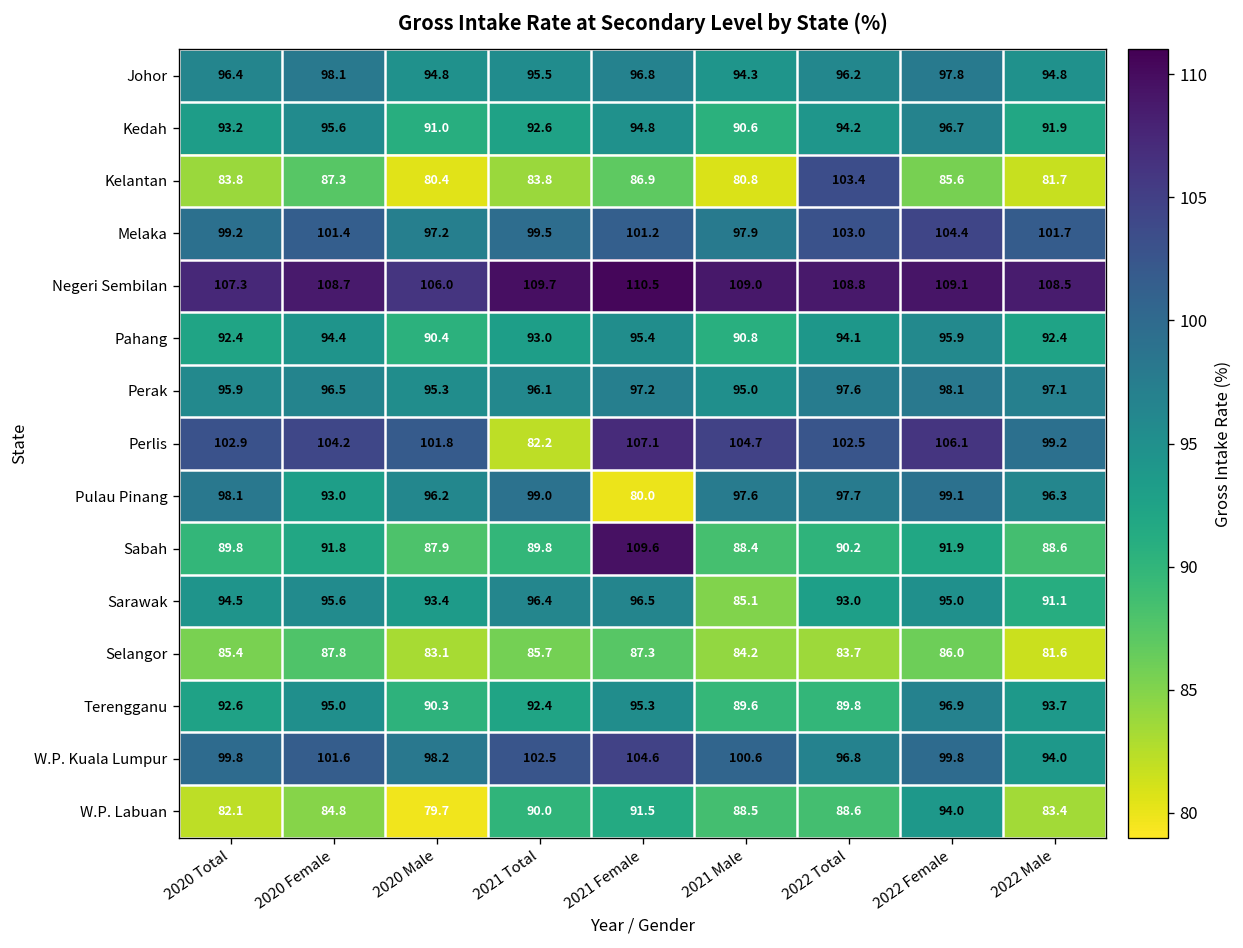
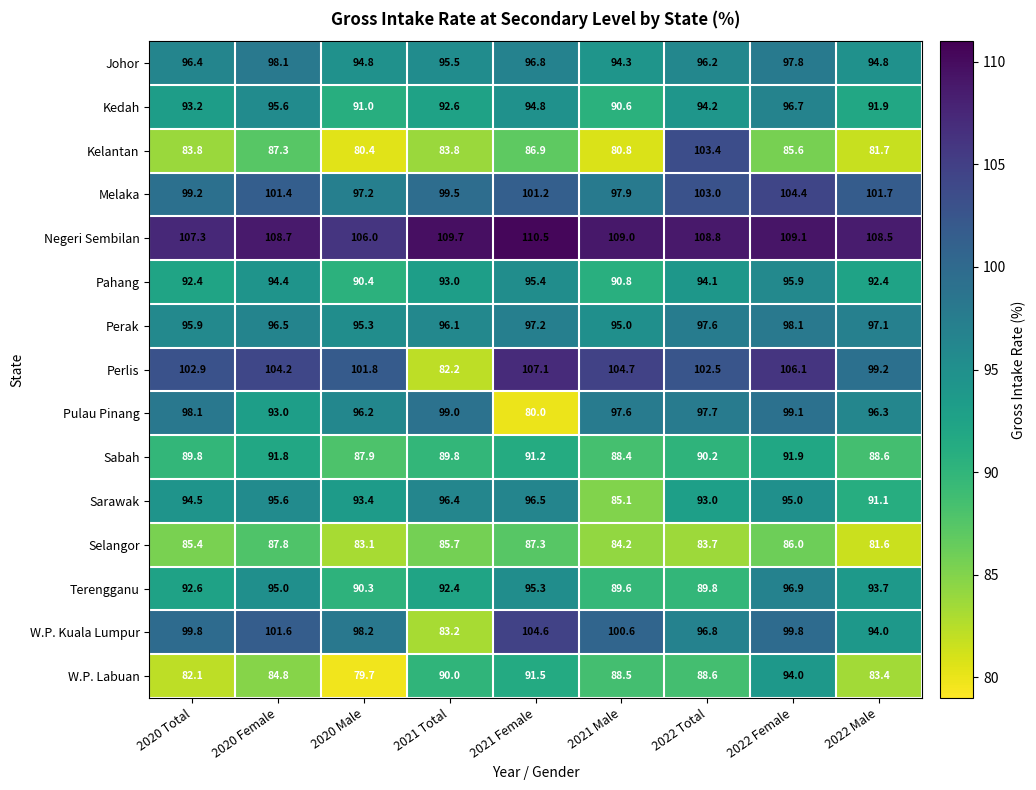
  {
    "Johor": {
      "2020 Total": 96.4,
      "2020 Female": 98.1,
      "2020 Male": 94.8,
      "2021 Total": 95.5,
      "2021 Female": 96.8,
      "2021 Male": 94.3,
      "2022 Total": 96.2,
      "2022 Female": 97.8,
      "2022 Male": 94.8
    },
    "Kedah": {
      "2020 Total": 93.2,
      "2020 Female": 95.6,
      "2020 Male": 91.0,
      "2021 Total": 92.6,
      "2021 Female": 94.8,
      "2021 Male": 90.6,
      "2022 Total": 94.2,
      "2022 Female": 96.7,
      "2022 Male": 91.9
    },
    "Kelantan": {
      "2020 Total": 83.8,
      "2020 Female": 87.3,
      "2020 Male": 80.4,
      "2021 Total": 83.8,
      "2021 Female": 86.9,
      "2021 Male": 80.8,
      "2022 Total": 103.4,
      "2022 Female": 85.6,
      "2022 Male": 81.7
    },
    "Melaka": {
      "2020 Total": 99.2,
      "2020 Female": 101.4,
      "2020 Male": 97.2,
      "2021 Total": 99.5,
      "2021 Female": 101.2,
      "2021 Male": 97.9,
      "2022 Total": 103.0,
      "2022 Female": 104.4,
      "2022 Male": 101.7
    },
    "Negeri Sembilan": {
      "2020 Total": 107.3,
      "2020 Female": 108.7,
      "2020 Male": 106.0,
      "2021 Total": 109.7,
      "2021 Female": 110.5,
      "2021 Male": 109.0,
      "2022 Total": 108.8,
      "2022 Female": 109.1,
      "2022 Male": 108.5
    },
    "Pahang": {
      "2020 Total": 92.4,
      "2020 Female": 94.4,
      "2020 Male": 90.4,
      "2021 Total": 93.0,
      "2021 Female": 95.4,
      "2021 Male": 90.8,
      "2022 Total": 94.1,
      "2022 Female": 95.9,
      "2022 Male": 92.4
    },
    "Perak": {
      "2020 Total": 95.9,
      "2020 Female": 96.5,
      "2020 Male": 95.3,
      "2021 Total": 96.1,
      "2021 Female": 97.2,
      "2021 Male": 95.0,
      "2022 Total": 97.6,
      "2022 Female": 98.1,
      "2022 Male": 97.1
    },
    "Perlis": {
      "2020 Total": 102.9,
      "2020 Female": 104.2,
      "2020 Male": 101.8,
      "2021 Total": 82.2,
      "2021 Female": 107.1,
      "2021 Male": 104.7,
      "2022 Total": 102.5,
      "2022 Female": 106.1,
      "2022 Male": 99.2
    },
    "Pulau Pinang": {
      "2020 Total": 98.1,
      "2020 Female": 93.0,
      "2020 Male": 96.2,
      "2021 Total": 99.0,
      "2021 Female": 80.0,
      "2021 Male": 97.6,
      "2022 Total": 97.7,
      "2022 Female": 99.1,
      "2022 Male": 96.3
    },
    "Sabah": {
      "2020 Total": 89.8,
      "2020 Female": 91.8,
      "2020 Male": 87.9,
      "2021 Total": 89.8,
-     "2021 Female": 109.6,
+     "2021 Female": 91.2,
      "2021 Male": 88.4,
      "2022 Total": 90.2,
      "2022 Female": 91.9,
      "2022 Male": 88.6
    },
    "Sarawak": {
      "2020 Total": 94.5,
      "2020 Female": 95.6,
      "2020 Male": 93.4,
      "2021 Total": 96.4,
      "2021 Female": 96.5,
      "2021 Male": 85.1,
      "2022 Total": 93.0,
      "2022 Female": 95.0,
      "2022 Male": 91.1
    },
    "Selangor": {
      "2020 Total": 85.4,
      "2020 Female": 87.8,
      "2020 Male": 83.1,
      "2021 Total": 85.7,
      "2021 Female": 87.3,
      "2021 Male": 84.2,
      "2022 Total": 83.7,
      "2022 Female": 86.0,
      "2022 Male": 81.6
    },
    "Terengganu": {
      "2020 Total": 92.6,
      "2020 Female": 95.0,
      "2020 Male": 90.3,
      "2021 Total": 92.4,
      "2021 Female": 95.3,
      "2021 Male": 89.6,
      "2022 Total": 89.8,
      "2022 Female": 96.9,
      "2022 Male": 93.7
    },
    "W.P. Kuala Lumpur": {
      "2020 Total": 99.8,
      "2020 Female": 101.6,
      "2020 Male": 98.2,
-     "2021 Total": 102.5,
+     "2021 Total": 83.2,
      "2021 Female": 104.6,
      "2021 Male": 100.6,
      "2022 Total": 96.8,
      "2022 Female": 99.8,
      "2022 Male": 94.0
    },
    "W.P. Labuan": {
      "2020 Total": 82.1,
      "2020 Female": 84.8,
      "2020 Male": 79.7,
      "2021 Total": 90.0,
      "2021 Female": 91.5,
      "2021 Male": 88.5,
      "2022 Total": 88.6,
      "2022 Female": 94.0,
      "2022 Male": 83.4
    }
  }
